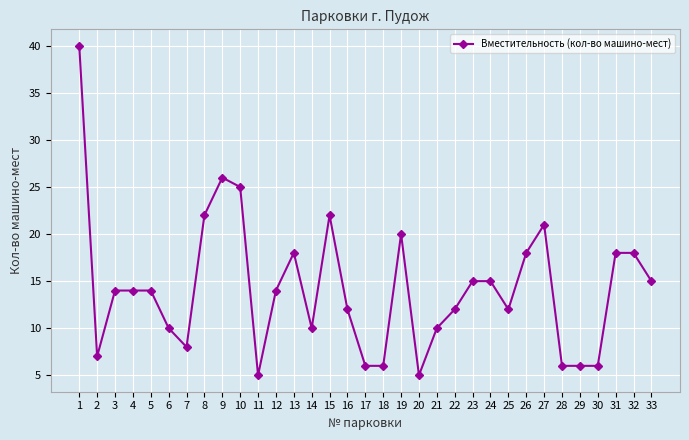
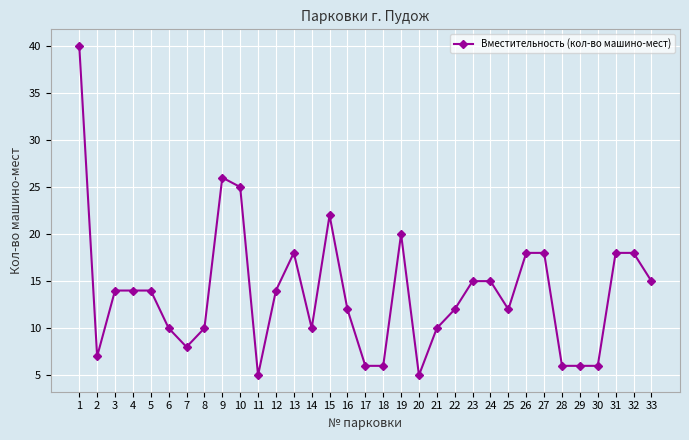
  {
    "1": 40,
    "2": 7,
    "3": 14,
    "4": 14,
    "5": 14,
    "6": 10,
    "7": 8,
-   "8": 22,
+   "8": 10,
    "9": 26,
    "10": 25,
    "11": 5,
    "12": 14,
    "13": 18,
    "14": 10,
    "15": 22,
    "16": 12,
    "17": 6,
    "18": 6,
    "19": 20,
    "20": 5,
    "21": 10,
    "22": 12,
    "23": 15,
    "24": 15,
    "25": 12,
    "26": 18,
-   "27": 21,
+   "27": 18,
    "28": 6,
    "29": 6,
    "30": 6,
    "31": 18,
    "32": 18,
    "33": 15
  }
